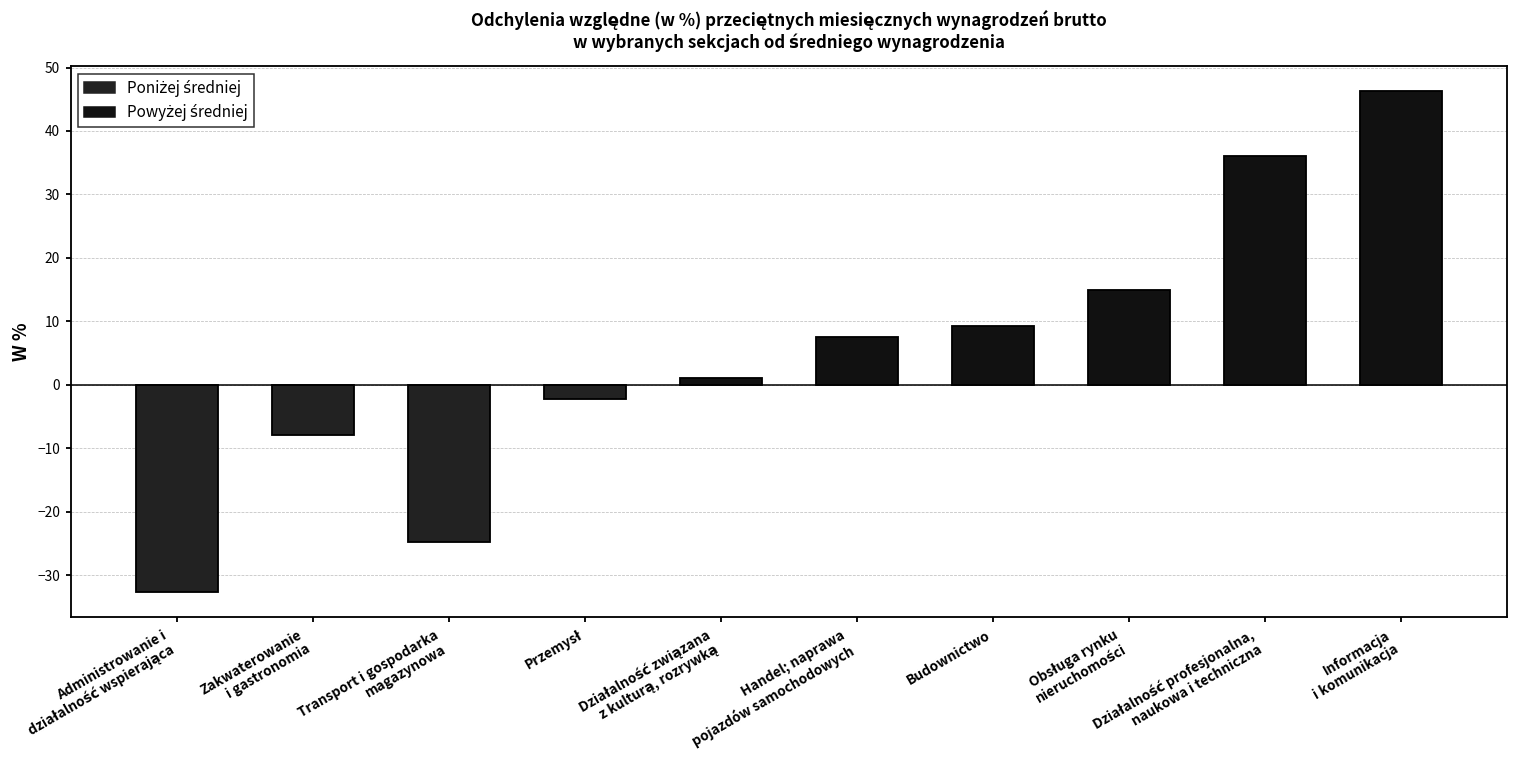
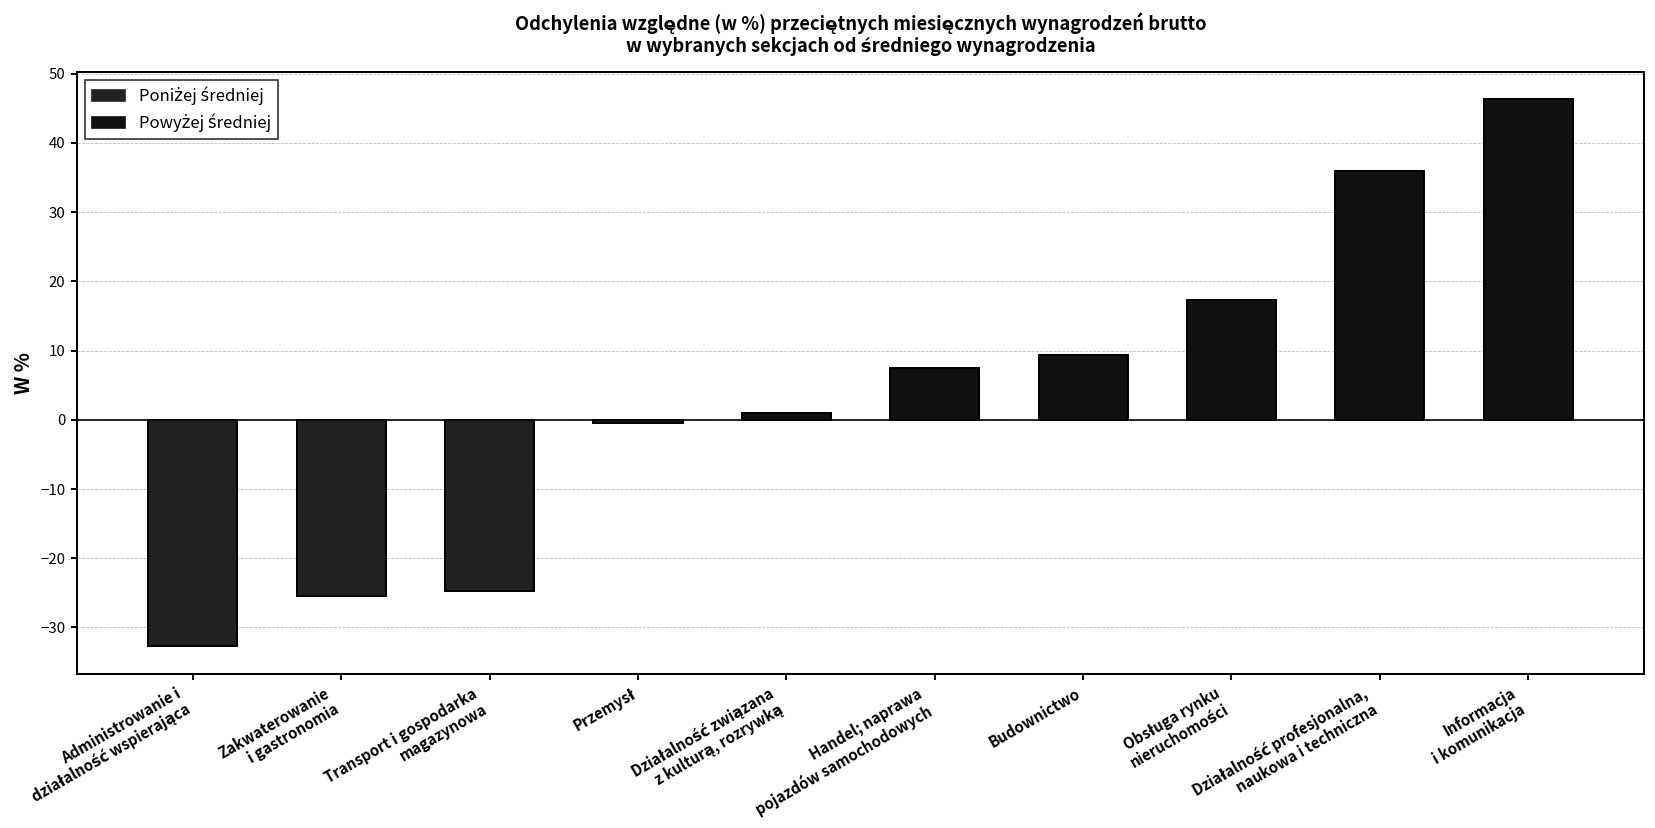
  {
    "Administrowanie i działalność wspierająca": -33,
-   "Zakwaterowanie i gastronomia": -8,
+   "Zakwaterowanie i gastronomia": -26,
    "Transport i gospodarka magazynowa": -25,
-   "Przemysł": -2,
+   "Przemysł": -1,
    "Działalność związana z kulturą, rozrywką": 1,
    "Handel; naprawa pojazdów samochodowych": 8,
    "Budownictwo": 9,
-   "Obsługa rynku nieruchomości": 15,
+   "Obsługa rynku nieruchomości": 17,
    "Działalność profesjonalna, naukowa i techniczna": 36,
    "Informacja i komunikacja": 46
  }
